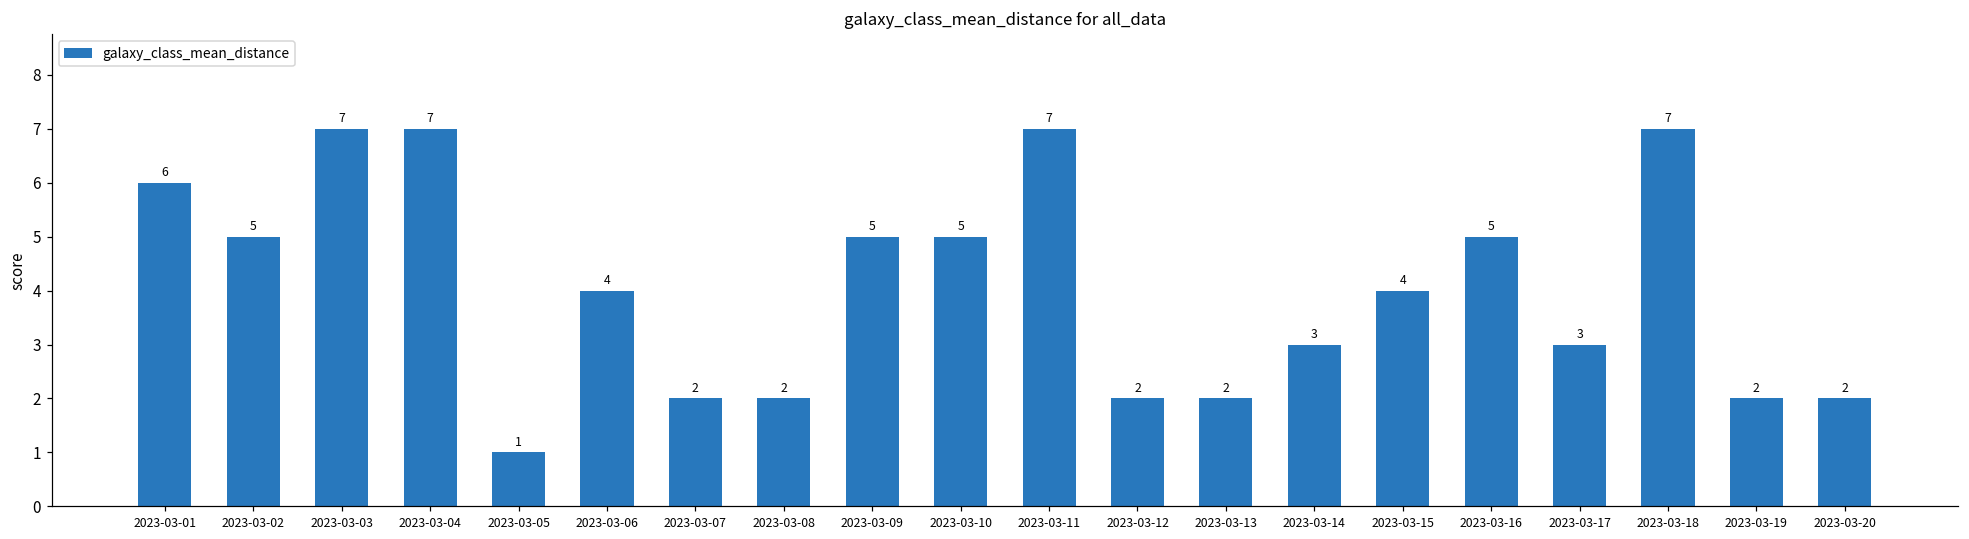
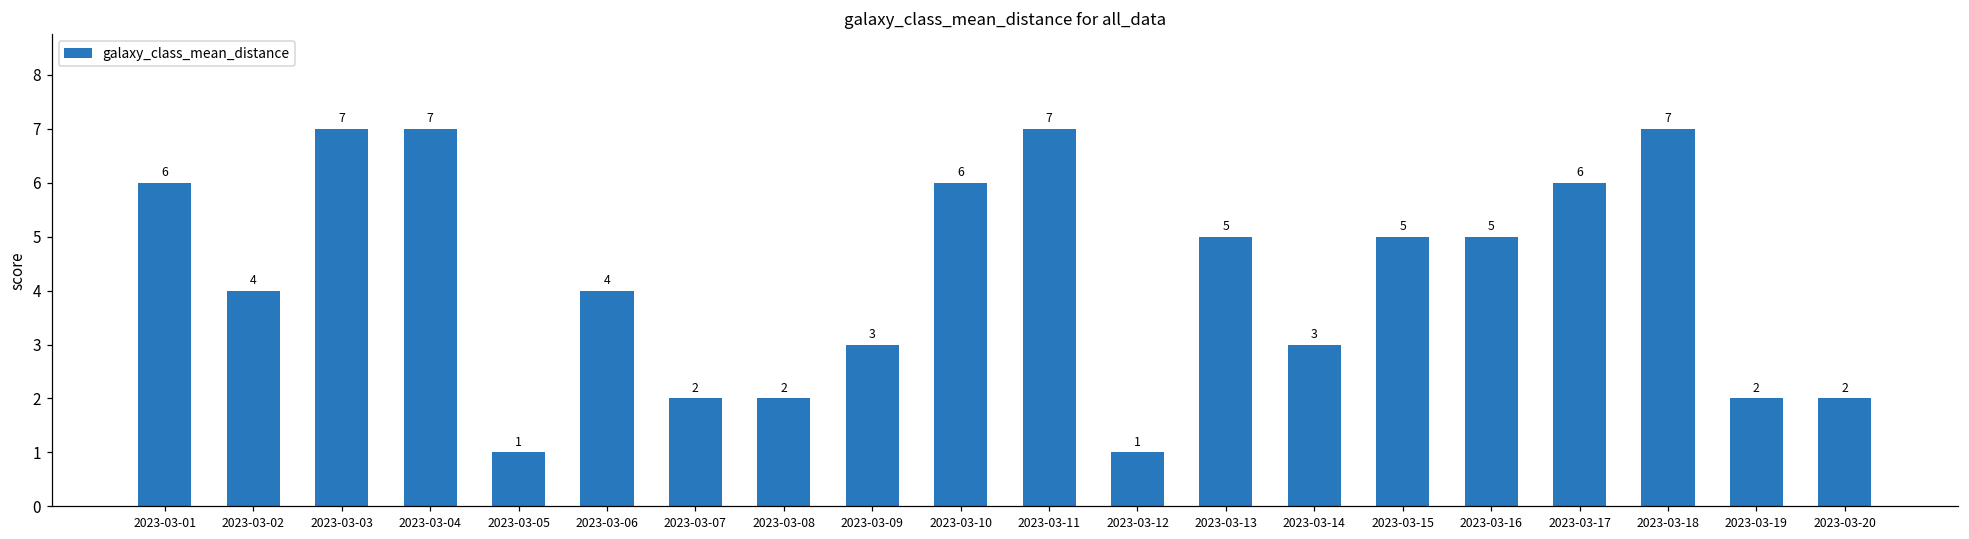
  {
    "2023-03-01": 6,
-   "2023-03-02": 5,
+   "2023-03-02": 4,
    "2023-03-03": 7,
    "2023-03-04": 7,
    "2023-03-05": 1,
    "2023-03-06": 4,
    "2023-03-07": 2,
    "2023-03-08": 2,
-   "2023-03-09": 5,
-   "2023-03-10": 5,
+   "2023-03-09": 3,
+   "2023-03-10": 6,
    "2023-03-11": 7,
-   "2023-03-12": 2,
-   "2023-03-13": 2,
+   "2023-03-12": 1,
+   "2023-03-13": 5,
    "2023-03-14": 3,
-   "2023-03-15": 4,
+   "2023-03-15": 5,
    "2023-03-16": 5,
-   "2023-03-17": 3,
+   "2023-03-17": 6,
    "2023-03-18": 7,
    "2023-03-19": 2,
    "2023-03-20": 2
  }
